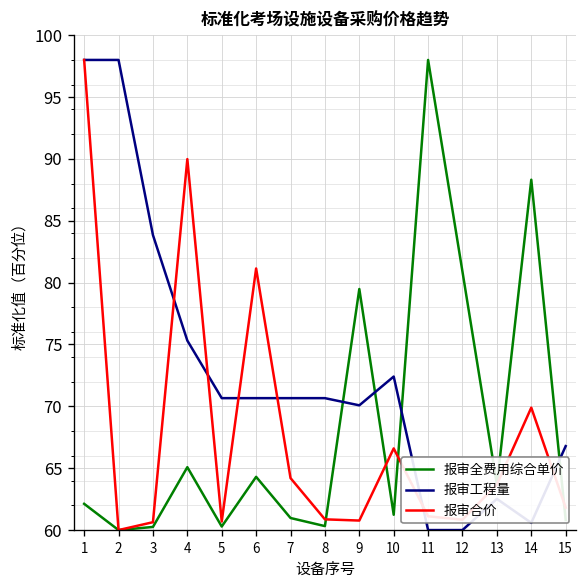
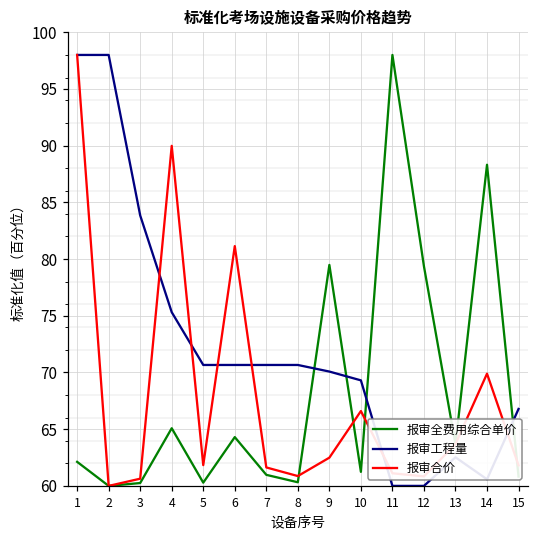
  {
    "报审全费用综合单价": {
      "1": 62.1,
      "3": 60.3,
      "4": 65.1,
      "5": 60.3,
      "6": 64.3,
      "7": 61.0,
      "8": 60.3,
      "9": 79.5,
      "10": 61.2,
      "11": 98.0,
-     "12": 80.9,
+     "12": 79.4,
      "14": 88.3
    },
    "报审工程量": {
      "2": 98.0,
      "3": 83.8,
      "4": 75.3,
      "5": 70.7,
      "6": 70.7,
      "7": 70.7,
      "8": 70.7,
      "9": 70.1,
-     "10": 72.4,
+     "10": 69.3,
      "11": 60.0,
      "12": 60.0,
      "15": 66.8
    },
    "报审合价": {
      "3": 60.6,
      "4": 90.0,
-     "5": 60.7,
+     "5": 61.8,
      "6": 81.1,
-     "7": 64.2,
+     "7": 61.6,
      "8": 60.9,
-     "9": 60.8,
+     "9": 62.5,
      "10": 66.6,
      "14": 69.9
    }
  }
